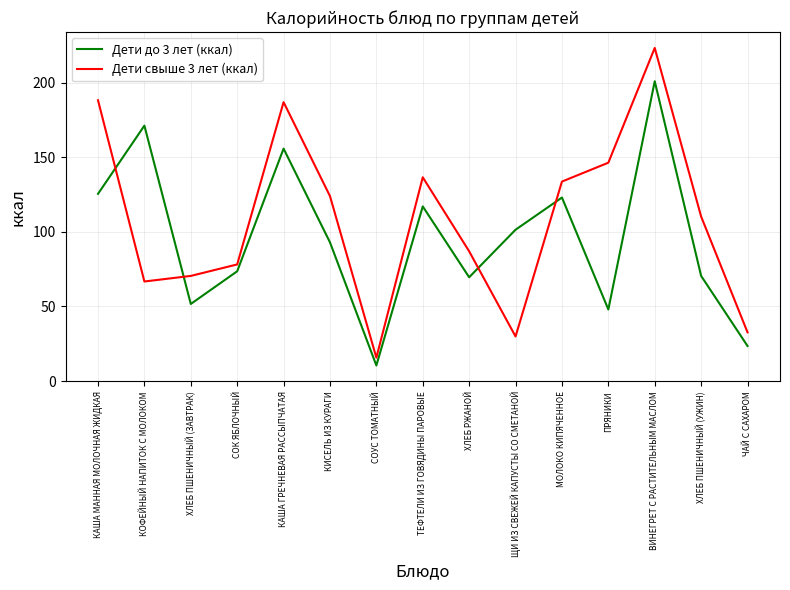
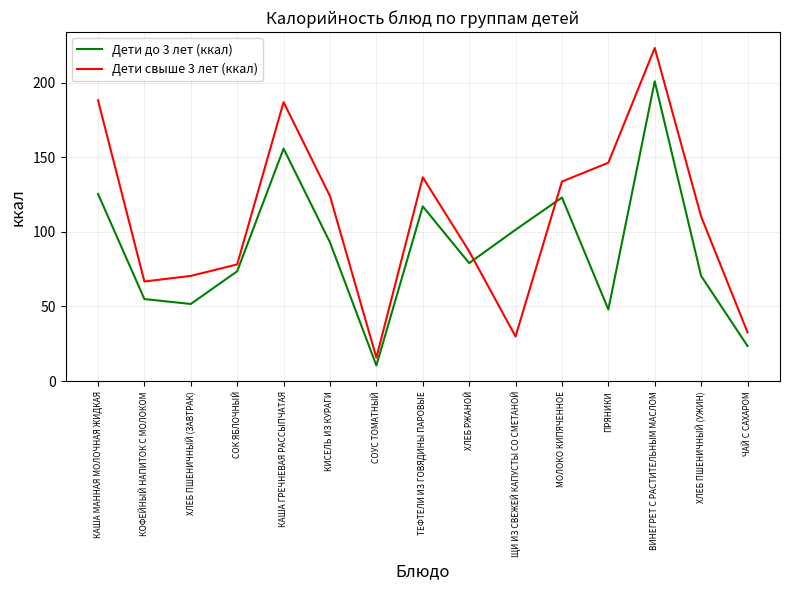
  {
    "Дети до 3 лет (ккал)": {
      "КАША МАННАЯ МОЛОЧНАЯ ЖИДКАЯ": 126,
-     "КОФЕЙНЫЙ НАПИТОК С МОЛОКОМ": 171,
+     "КОФЕЙНЫЙ НАПИТОК С МОЛОКОМ": 55,
      "ХЛЕБ ПШЕНИЧНЫЙ (ЗАВТРАК)": 52,
      "СОК ЯБЛОЧНЫЙ": 74,
      "КАША ГРЕЧНЕВАЯ РАССЫПЧАТАЯ": 156,
      "КИСЕЛЬ ИЗ КУРАГИ": 93,
      "СОУС ТОМАТНЫЙ": 10,
      "ТЕФТЕЛИ ИЗ ГОВЯДИНЫ ПАРОВЫЕ": 117,
-     "ХЛЕБ РЖАНОЙ": 70,
+     "ХЛЕБ РЖАНОЙ": 79,
      "ЩИ ИЗ СВЕЖЕЙ КАПУСТЫ СО СМЕТАНОЙ": 101,
      "МОЛОКО КИПЯЧЕННОЕ": 123,
      "ПРЯНИКИ": 48,
      "ВИНЕГРЕТ С РАСТИТЕЛЬНЫМ МАСЛОМ": 201,
      "ХЛЕБ ПШЕНИЧНЫЙ (УЖИН)": 71,
      "ЧАЙ С САХАРОМ": 24
    },
    "Дети свыше 3 лет (ккал)": {
      "КАША МАННАЯ МОЛОЧНАЯ ЖИДКАЯ": 188,
      "КОФЕЙНЫЙ НАПИТОК С МОЛОКОМ": 67,
      "ХЛЕБ ПШЕНИЧНЫЙ (ЗАВТРАК)": 71,
      "СОК ЯБЛОЧНЫЙ": 78,
      "КАША ГРЕЧНЕВАЯ РАССЫПЧАТАЯ": 187,
      "КИСЕЛЬ ИЗ КУРАГИ": 124,
      "СОУС ТОМАТНЫЙ": 16,
      "ТЕФТЕЛИ ИЗ ГОВЯДИНЫ ПАРОВЫЕ": 137,
      "ХЛЕБ РЖАНОЙ": 87,
      "ЩИ ИЗ СВЕЖЕЙ КАПУСТЫ СО СМЕТАНОЙ": 30,
      "МОЛОКО КИПЯЧЕННОЕ": 134,
      "ПРЯНИКИ": 146,
      "ВИНЕГРЕТ С РАСТИТЕЛЬНЫМ МАСЛОМ": 223,
      "ХЛЕБ ПШЕНИЧНЫЙ (УЖИН)": 110,
      "ЧАЙ С САХАРОМ": 33
    }
  }
